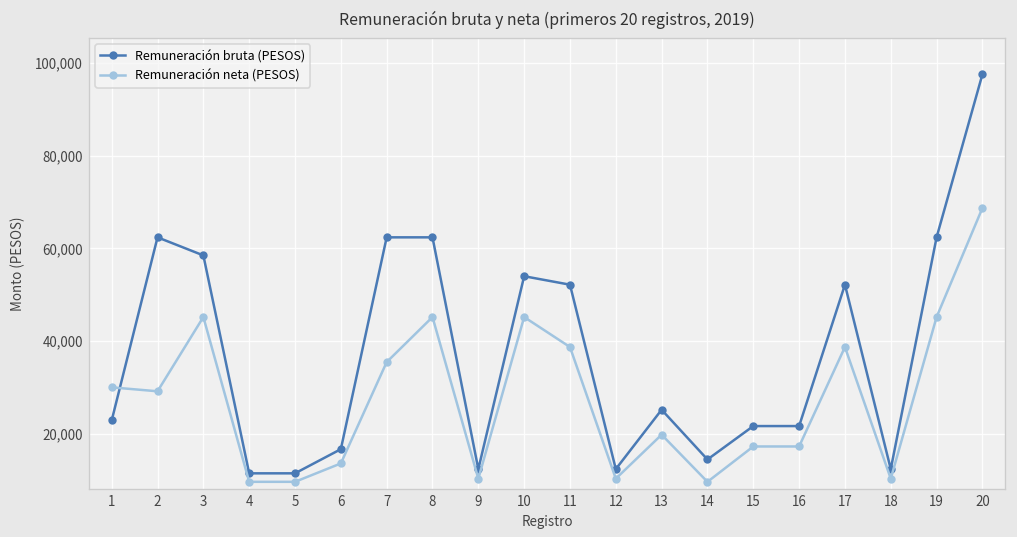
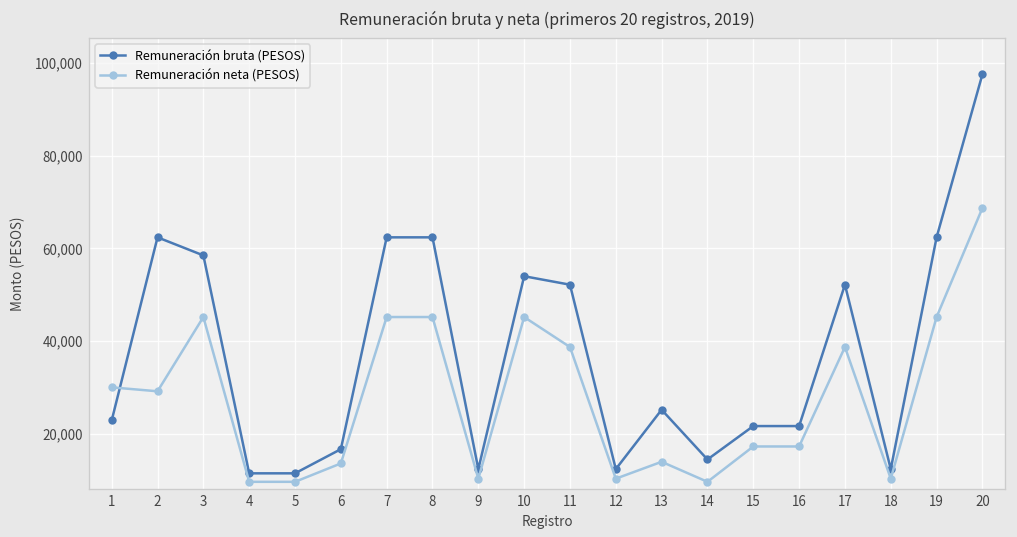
  {
    "Remuneración bruta (PESOS)": {
      "1": "23,000",
      "2": "62,000",
      "3": "58,000",
      "4": "11,000",
      "5": "11,000",
      "6": "17,000",
      "7": "62,000",
      "8": "62,000",
      "9": "12,000",
      "10": "54,000",
      "11": "52,000",
      "12": "12,000",
      "13": "25,000",
      "14": "14,000",
      "15": "22,000",
      "16": "22,000",
      "17": "52,000",
      "18": "12,000",
      "19": "62,000",
      "20": "98,000"
    },
    "Remuneración neta (PESOS)": {
      "1": "30,000",
      "2": "29,000",
      "3": "45,000",
      "4": "10,000",
      "5": "10,000",
      "6": "14,000",
-     "7": "35,000",
+     "7": "45,000",
      "8": "45,000",
      "9": "10,000",
      "10": "45,000",
      "11": "39,000",
      "12": "10,000",
-     "13": "20,000",
+     "13": "14,000",
      "14": "10,000",
      "15": "17,000",
      "16": "17,000",
      "17": "39,000",
      "18": "10,000",
      "19": "45,000",
      "20": "69,000"
    }
  }
